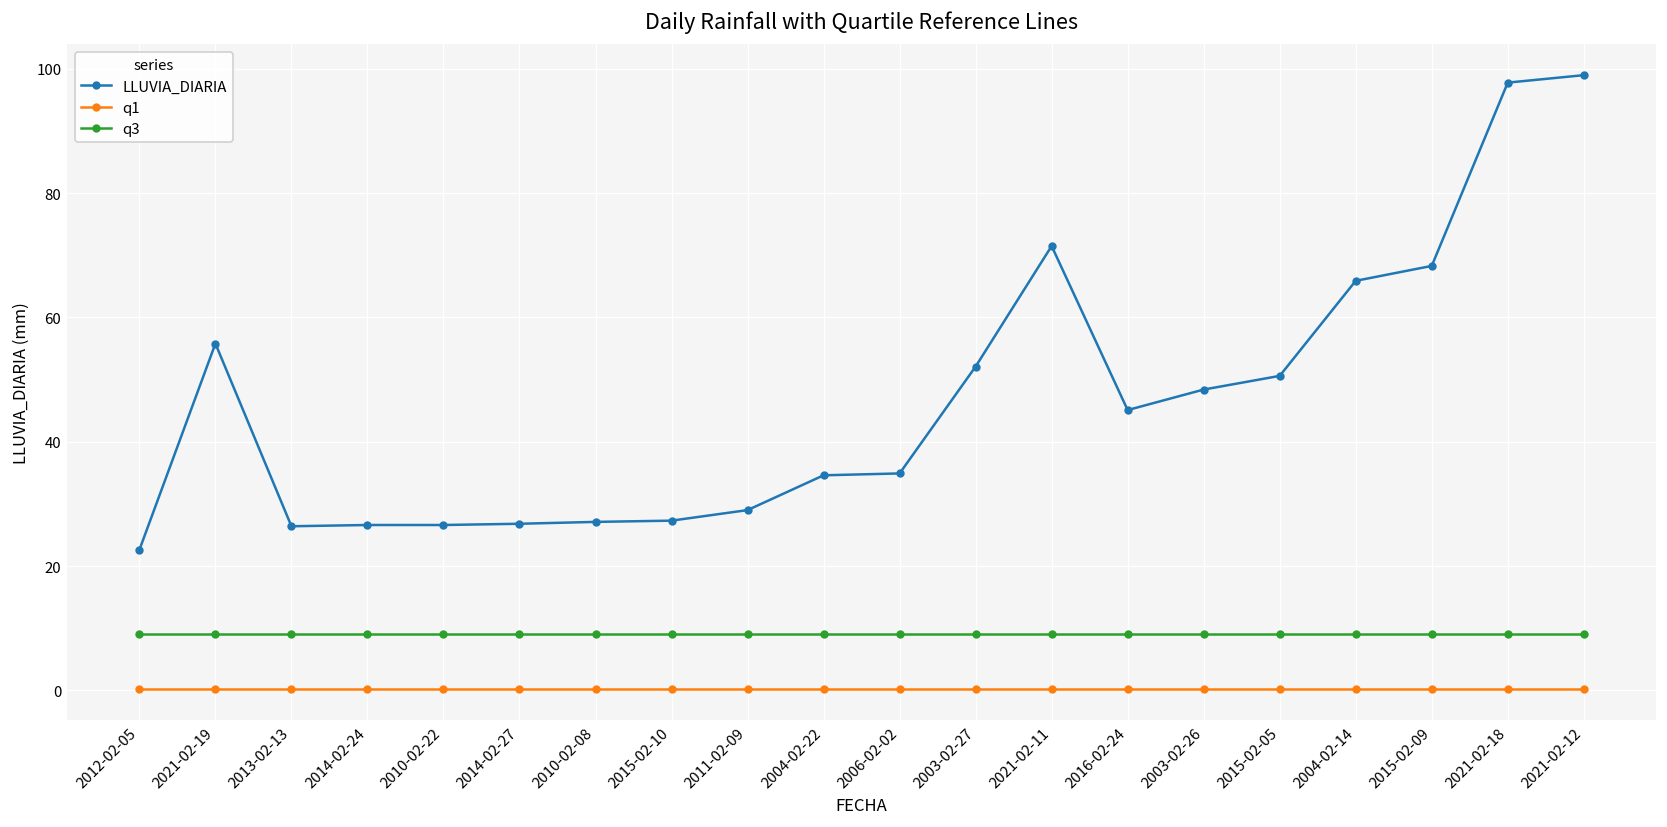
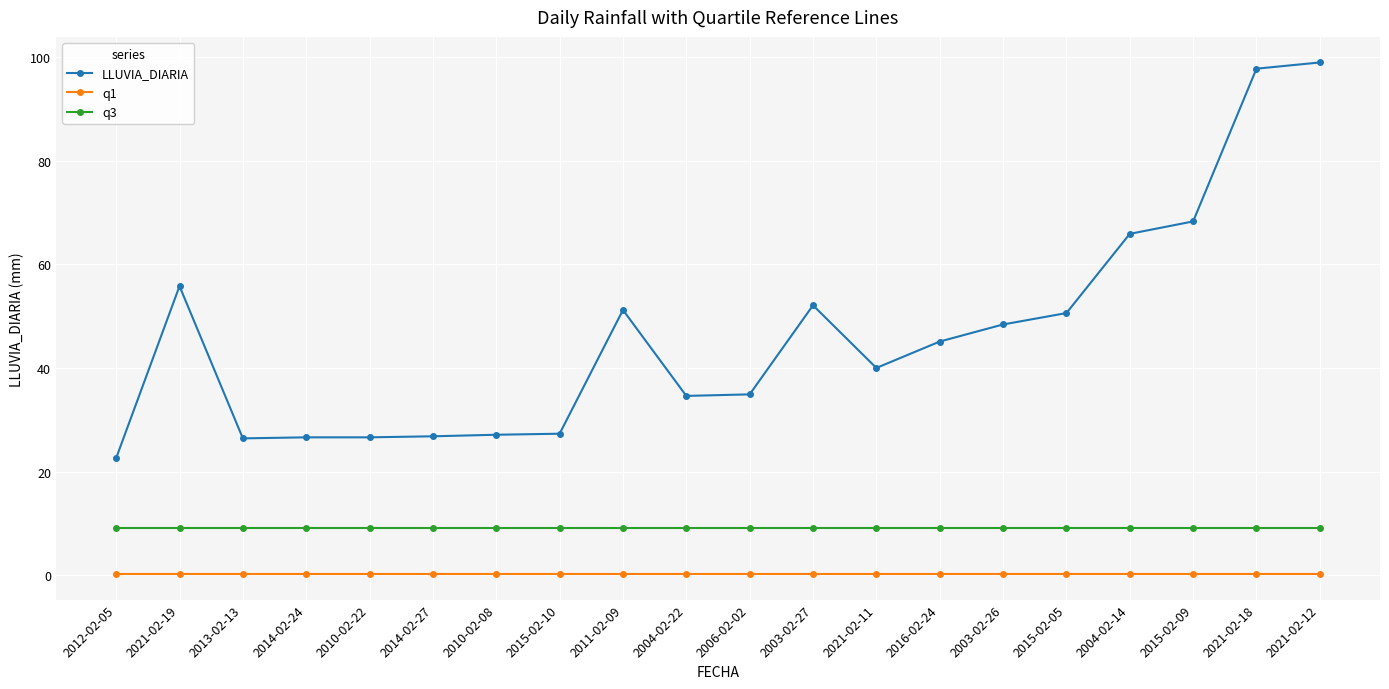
  {
    "LLUVIA_DIARIA": {
      "2012-02-05": 23,
      "2021-02-19": 56,
      "2013-02-13": 26,
      "2014-02-24": 27,
      "2010-02-22": 27,
      "2014-02-27": 27,
      "2010-02-08": 27,
      "2015-02-10": 27,
-     "2011-02-09": 29,
+     "2011-02-09": 51,
      "2004-02-22": 35,
      "2006-02-02": 35,
      "2003-02-27": 52,
-     "2021-02-11": 72,
+     "2021-02-11": 40,
      "2016-02-24": 45,
      "2003-02-26": 48,
      "2015-02-05": 51,
      "2004-02-14": 66,
      "2015-02-09": 68,
      "2021-02-18": 98,
      "2021-02-12": 99
    },
    "q1": {
      "2012-02-05": 0,
      "2021-02-19": 0,
      "2013-02-13": 0,
      "2014-02-24": 0,
      "2010-02-22": 0,
      "2014-02-27": 0,
      "2010-02-08": 0,
      "2015-02-10": 0,
      "2011-02-09": 0,
      "2004-02-22": 0,
      "2006-02-02": 0,
      "2003-02-27": 0,
      "2021-02-11": 0,
      "2016-02-24": 0,
      "2003-02-26": 0,
      "2015-02-05": 0,
      "2004-02-14": 0,
      "2015-02-09": 0,
      "2021-02-18": 0,
      "2021-02-12": 0
    },
    "q3": {
      "2012-02-05": 9,
      "2021-02-19": 9,
      "2013-02-13": 9,
      "2014-02-24": 9,
      "2010-02-22": 9,
      "2014-02-27": 9,
      "2010-02-08": 9,
      "2015-02-10": 9,
      "2011-02-09": 9,
      "2004-02-22": 9,
      "2006-02-02": 9,
      "2003-02-27": 9,
      "2021-02-11": 9,
      "2016-02-24": 9,
      "2003-02-26": 9,
      "2015-02-05": 9,
      "2004-02-14": 9,
      "2015-02-09": 9,
      "2021-02-18": 9,
      "2021-02-12": 9
    }
  }
